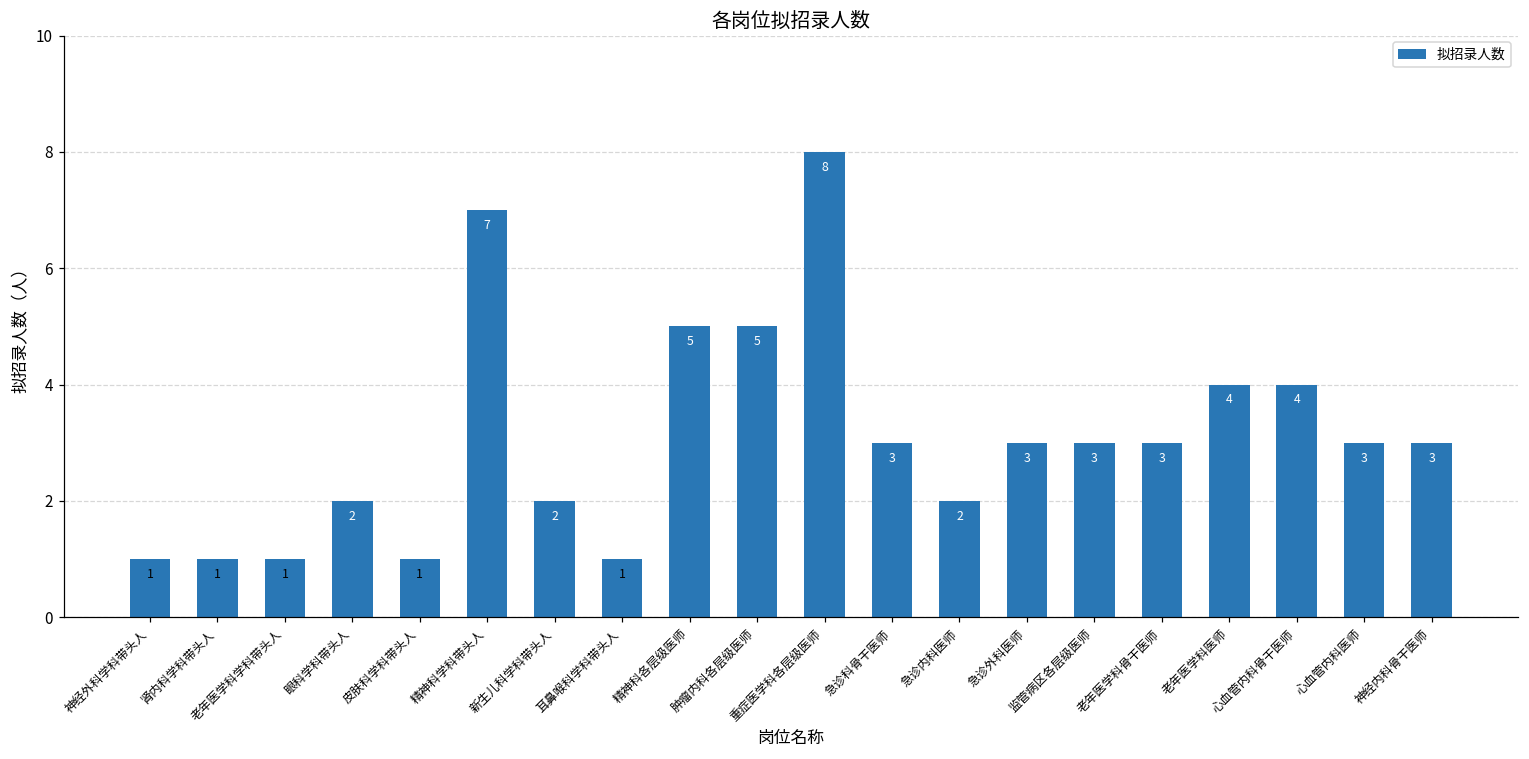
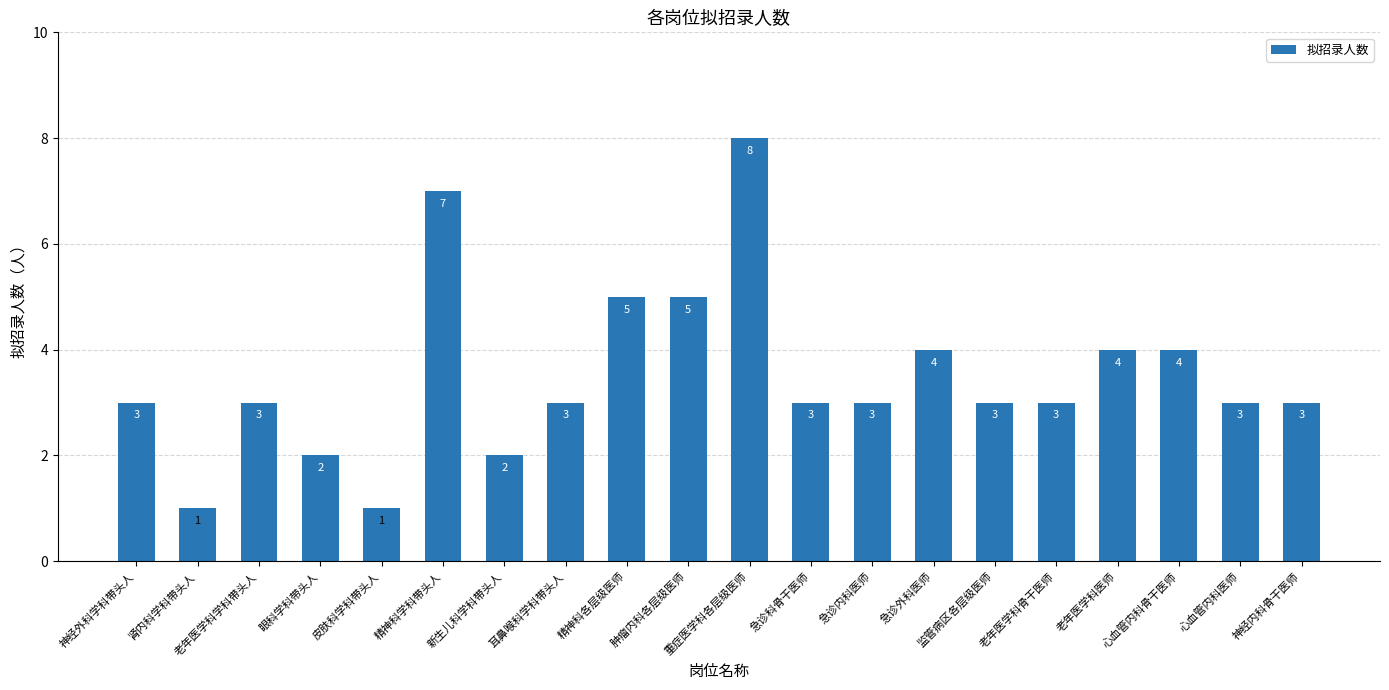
  {
-   "神经外科学科带头人": 1,
+   "神经外科学科带头人": 3,
    "肾内科学科带头人": 1,
-   "老年医学科学科带头人": 1,
+   "老年医学科学科带头人": 3,
    "眼科学科带头人": 2,
    "皮肤科学科带头人": 1,
    "精神科学科带头人": 7,
    "新生儿科学科带头人": 2,
-   "耳鼻喉科学科带头人": 1,
+   "耳鼻喉科学科带头人": 3,
    "精神科各层级医师": 5,
    "肿瘤内科各层级医师": 5,
    "重症医学科各层级医师": 8,
    "急诊科骨干医师": 3,
-   "急诊内科医师": 2,
-   "急诊外科医师": 3,
+   "急诊内科医师": 3,
+   "急诊外科医师": 4,
    "监管病区各层级医师": 3,
    "老年医学科骨干医师": 3,
    "老年医学科医师": 4,
    "心血管内科骨干医师": 4,
    "心血管内科医师": 3,
    "神经内科骨干医师": 3
  }
